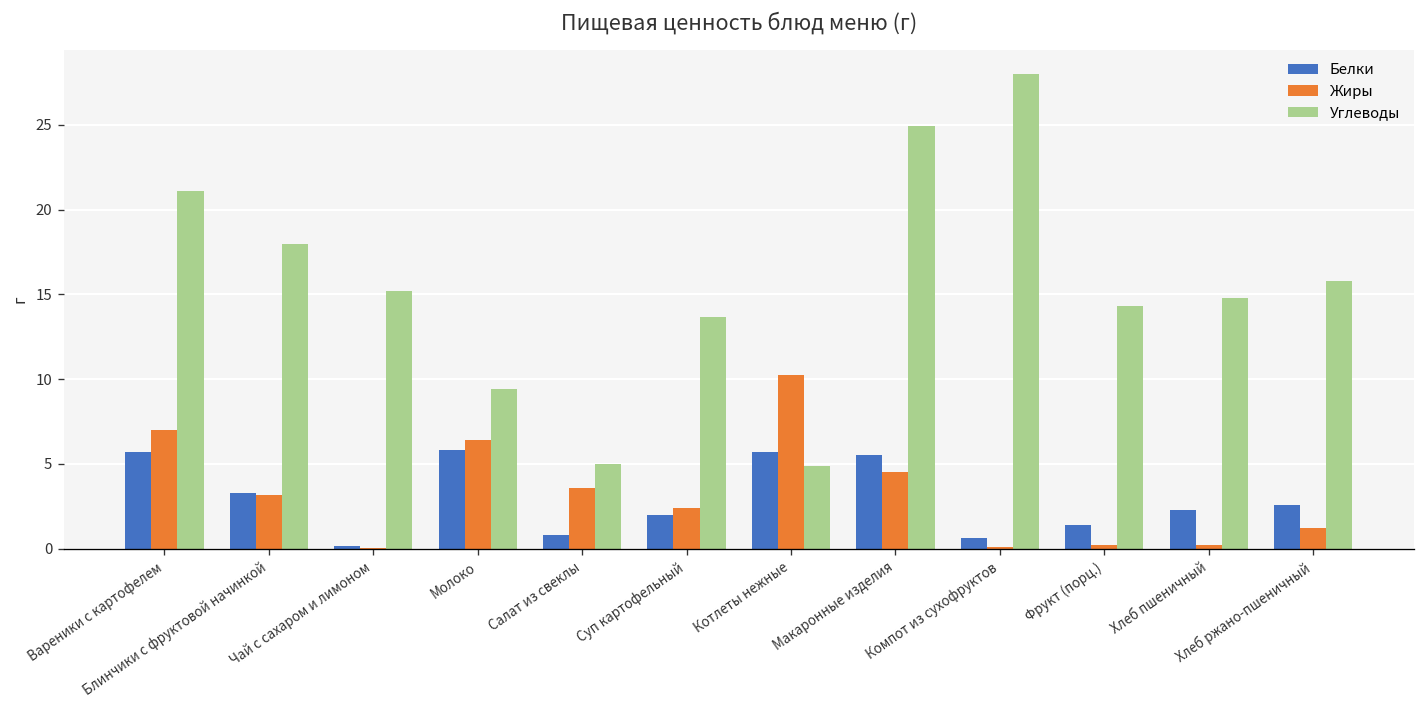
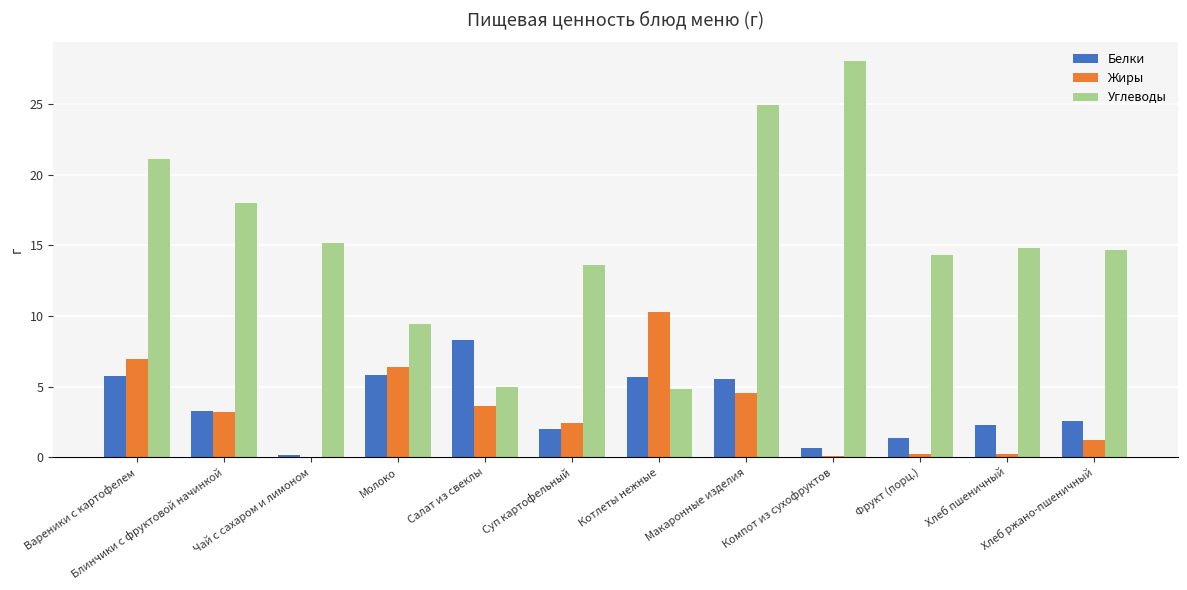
  {
    "Белки": {
      "Вареники с картофелем": 5.7,
      "Блинчики с фруктовой начинкой": 3.3,
      "Молоко": 5.8,
-     "Салат из свеклы": 0.8,
+     "Салат из свеклы": 8.3,
      "Суп картофельный": 2.0,
      "Котлеты нежные": 5.7,
      "Макаронные изделия": 5.5,
      "Компот из сухофруктов": 0.7,
      "Фрукт (порц.)": 1.4,
      "Хлеб пшеничный": 2.3,
      "Хлеб ржано-пшеничный": 2.6
    },
    "Жиры": {
      "Вареники с картофелем": 7.0,
      "Блинчики с фруктовой начинкой": 3.2,
      "Молоко": 6.4,
      "Салат из свеклы": 3.6,
      "Суп картофельный": 2.4,
      "Котлеты нежные": 10.3,
      "Макаронные изделия": 4.5,
      "Фрукт (порц.)": 0.2,
      "Хлеб пшеничный": 0.2,
      "Хлеб ржано-пшеничный": 1.2
    },
    "Углеводы": {
      "Вареники с картофелем": 21.1,
      "Блинчики с фруктовой начинкой": 18.0,
      "Чай с сахаром и лимоном": 15.2,
      "Молоко": 9.4,
      "Салат из свеклы": 5.0,
      "Суп картофельный": 13.6,
      "Котлеты нежные": 4.9,
      "Макаронные изделия": 25.0,
      "Компот из сухофруктов": 28.0,
      "Фрукт (порц.)": 14.3,
      "Хлеб пшеничный": 14.8,
-     "Хлеб ржано-пшеничный": 15.8
+     "Хлеб ржано-пшеничный": 14.7
    }
  }
